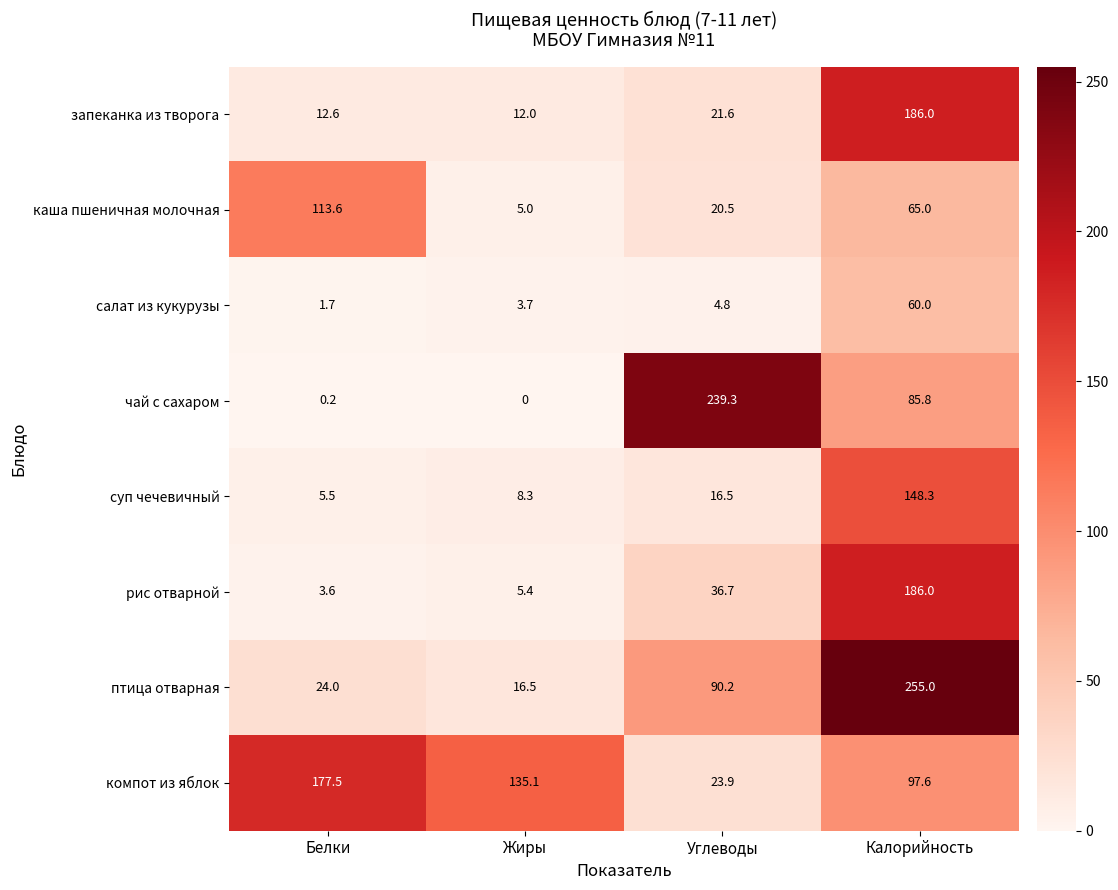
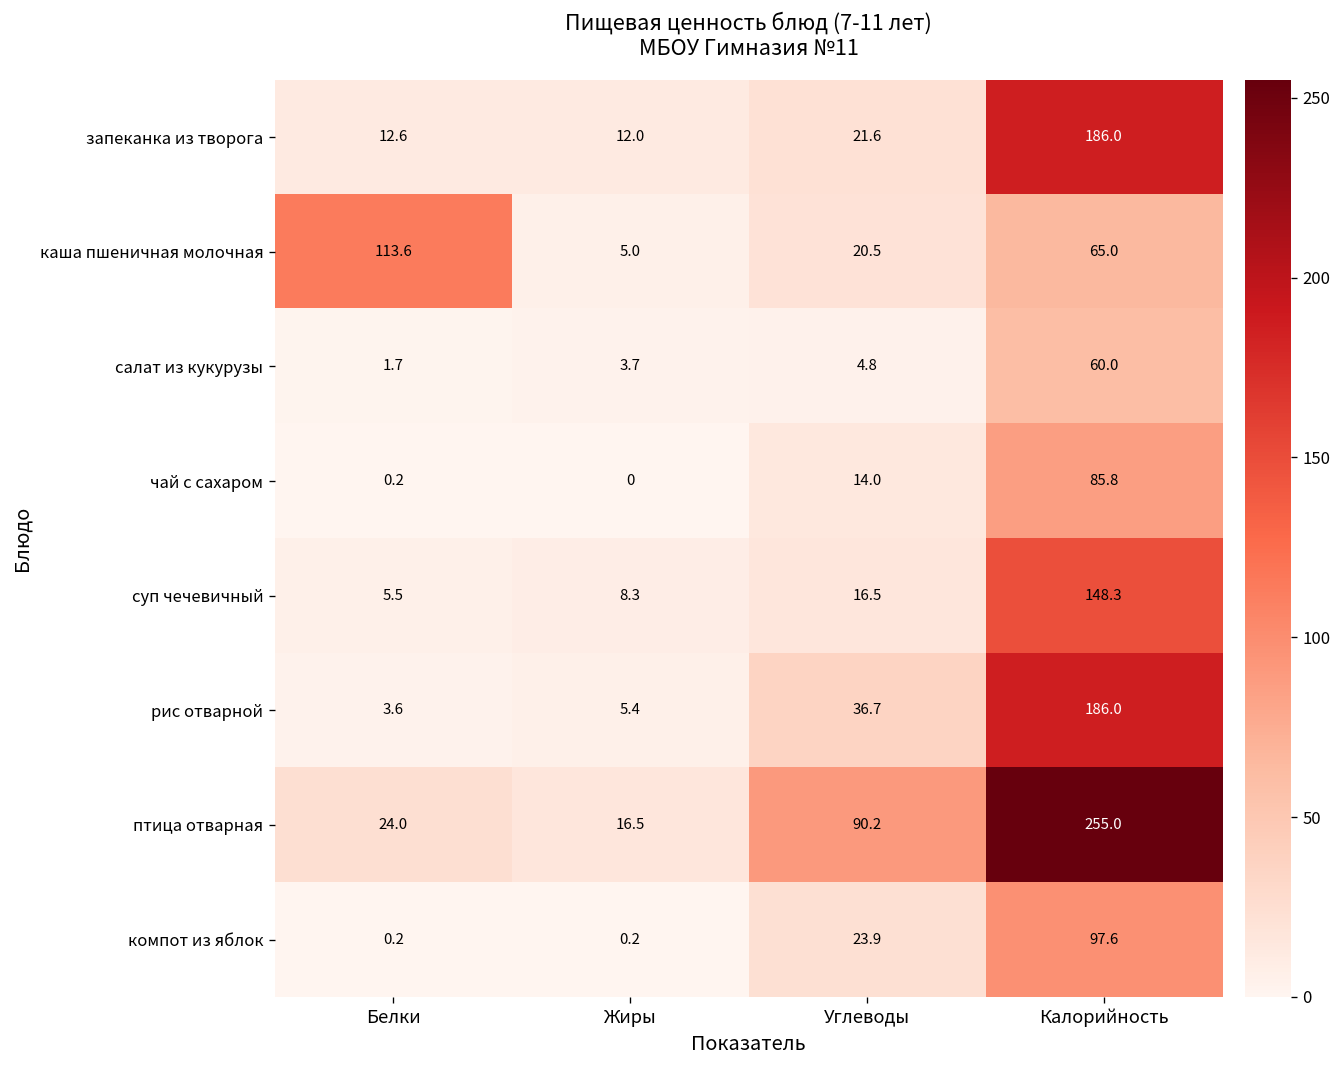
  {
    "запеканка из творога": {
      "Белки": 12.6,
      "Жиры": 12.0,
      "Углеводы": 21.6,
      "Калорийность": 186.0
    },
    "каша пшеничная молочная": {
      "Белки": 113.6,
      "Жиры": 5.0,
      "Углеводы": 20.5,
      "Калорийность": 65.0
    },
    "салат из кукурузы": {
      "Белки": 1.7,
      "Жиры": 3.7,
      "Углеводы": 4.8,
      "Калорийность": 60.0
    },
    "чай с сахаром": {
      "Белки": 0.2,
      "Жиры": 0,
-     "Углеводы": 239.3,
+     "Углеводы": 14.0,
      "Калорийность": 85.8
    },
    "суп чечевичный": {
      "Белки": 5.5,
      "Жиры": 8.3,
      "Углеводы": 16.5,
      "Калорийность": 148.3
    },
    "рис отварной": {
      "Белки": 3.6,
      "Жиры": 5.4,
      "Углеводы": 36.7,
      "Калорийность": 186.0
    },
    "птица отварная": {
      "Белки": 24.0,
      "Жиры": 16.5,
      "Углеводы": 90.2,
      "Калорийность": 255.0
    },
    "компот из яблок": {
-     "Белки": 177.5,
-     "Жиры": 135.1,
+     "Белки": 0.2,
+     "Жиры": 0.2,
      "Углеводы": 23.9,
      "Калорийность": 97.6
    }
  }
